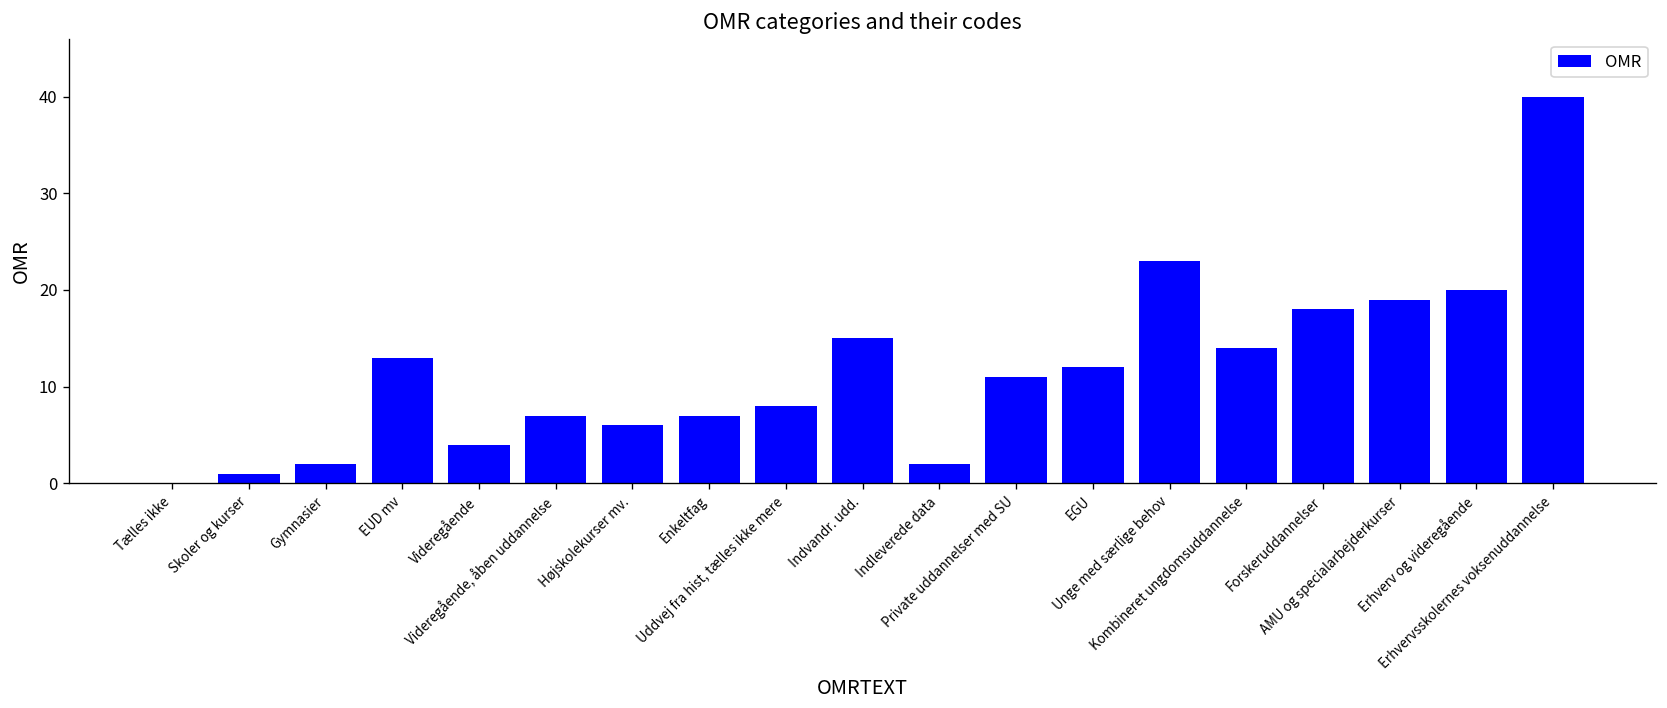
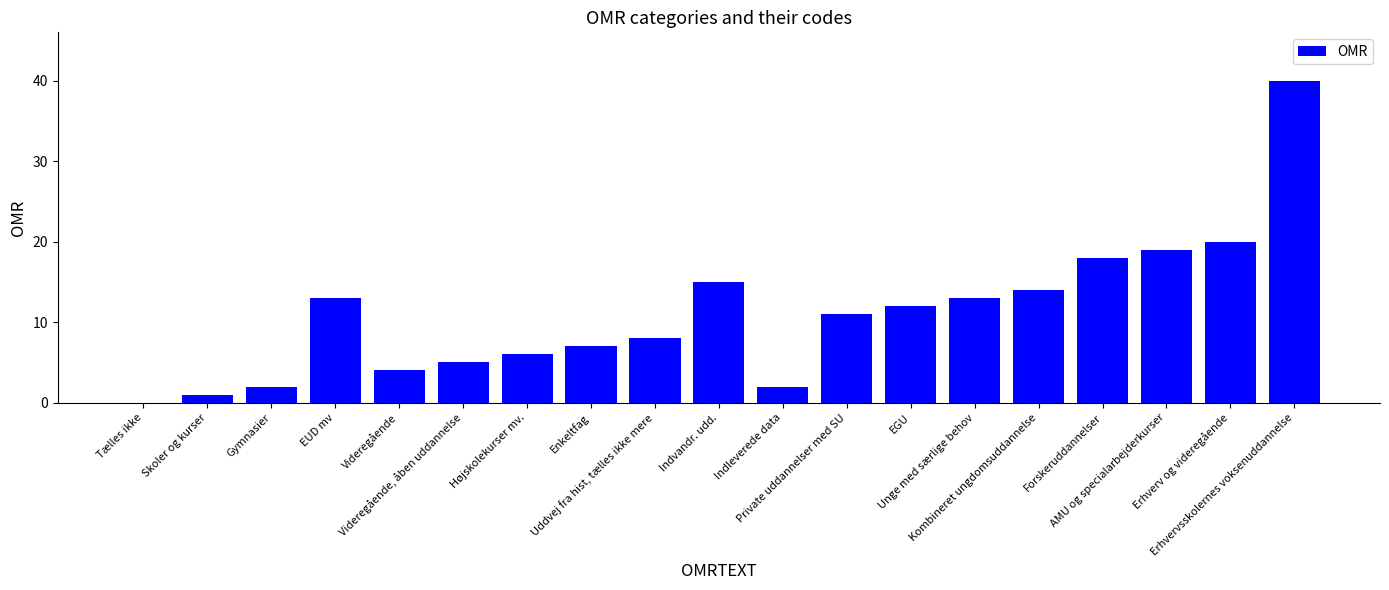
  {
    "Tælles ikke": 0,
    "Skoler og kurser": 1,
    "Gymnasier": 2,
    "EUD mv": 13,
    "Videregående": 4,
-   "Videregående, åben uddannelse": 7,
+   "Videregående, åben uddannelse": 5,
    "Højskolekurser mv.": 6,
    "Enkeltfag": 7,
    "Uddvej fra hist, tælles ikke mere": 8,
    "Indvandr. udd.": 15,
    "Indleverede data": 2,
    "Private uddannelser med SU": 11,
    "EGU": 12,
-   "Unge med særlige behov": 23,
+   "Unge med særlige behov": 13,
    "Kombineret ungdomsuddannelse": 14,
    "Forskeruddannelser": 18,
    "AMU og specialarbejderkurser": 19,
    "Erhverv og videregående": 20,
    "Erhvervsskolernes voksenuddannelse": 40
  }
